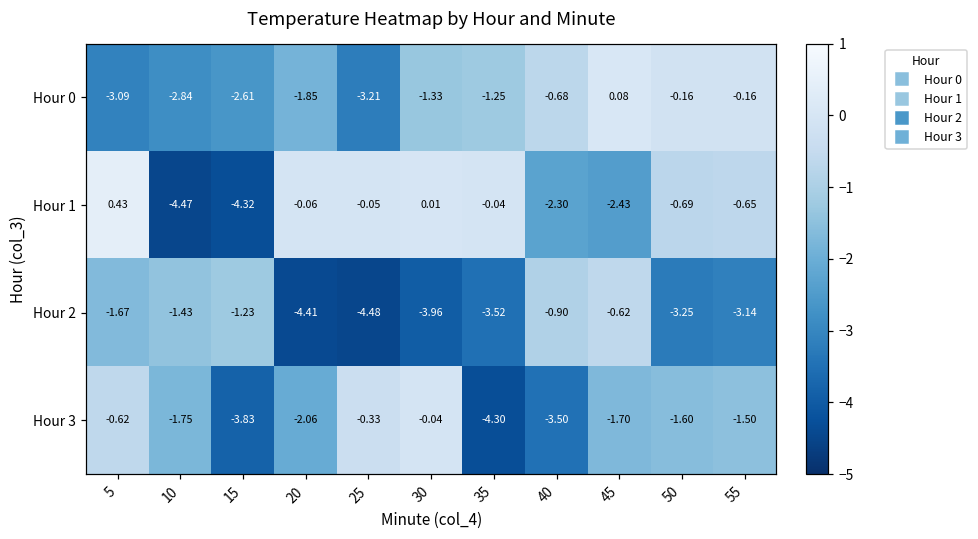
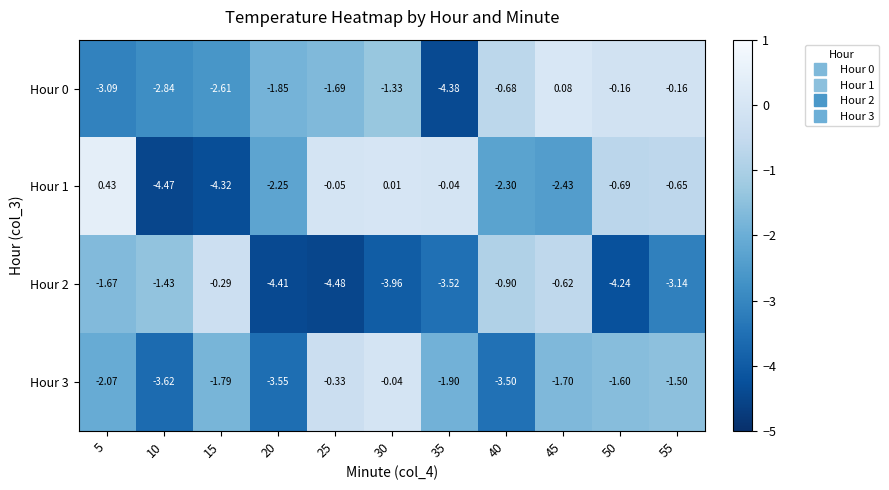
  {
    "Hour 0": {
      "5": -3.09,
      "10": -2.84,
      "15": -2.61,
      "20": -1.85,
-     "25": -3.21,
+     "25": -1.69,
      "30": -1.33,
-     "35": -1.25,
+     "35": -4.38,
      "40": -0.68,
      "45": 0.08,
      "50": -0.16,
      "55": -0.16
    },
    "Hour 1": {
      "5": 0.43,
      "10": -4.47,
      "15": -4.32,
-     "20": -0.06,
+     "20": -2.25,
      "25": -0.05,
      "30": 0.01,
      "35": -0.04,
      "40": -2.30,
      "45": -2.43,
      "50": -0.69,
      "55": -0.65
    },
    "Hour 2": {
      "5": -1.67,
      "10": -1.43,
-     "15": -1.23,
+     "15": -0.29,
      "20": -4.41,
      "25": -4.48,
      "30": -3.96,
      "35": -3.52,
      "40": -0.90,
      "45": -0.62,
-     "50": -3.25,
+     "50": -4.24,
      "55": -3.14
    },
    "Hour 3": {
-     "5": -0.62,
-     "10": -1.75,
-     "15": -3.83,
-     "20": -2.06,
+     "5": -2.07,
+     "10": -3.62,
+     "15": -1.79,
+     "20": -3.55,
      "25": -0.33,
      "30": -0.04,
-     "35": -4.30,
+     "35": -1.90,
      "40": -3.50,
      "45": -1.70,
      "50": -1.60,
      "55": -1.50
    }
  }
